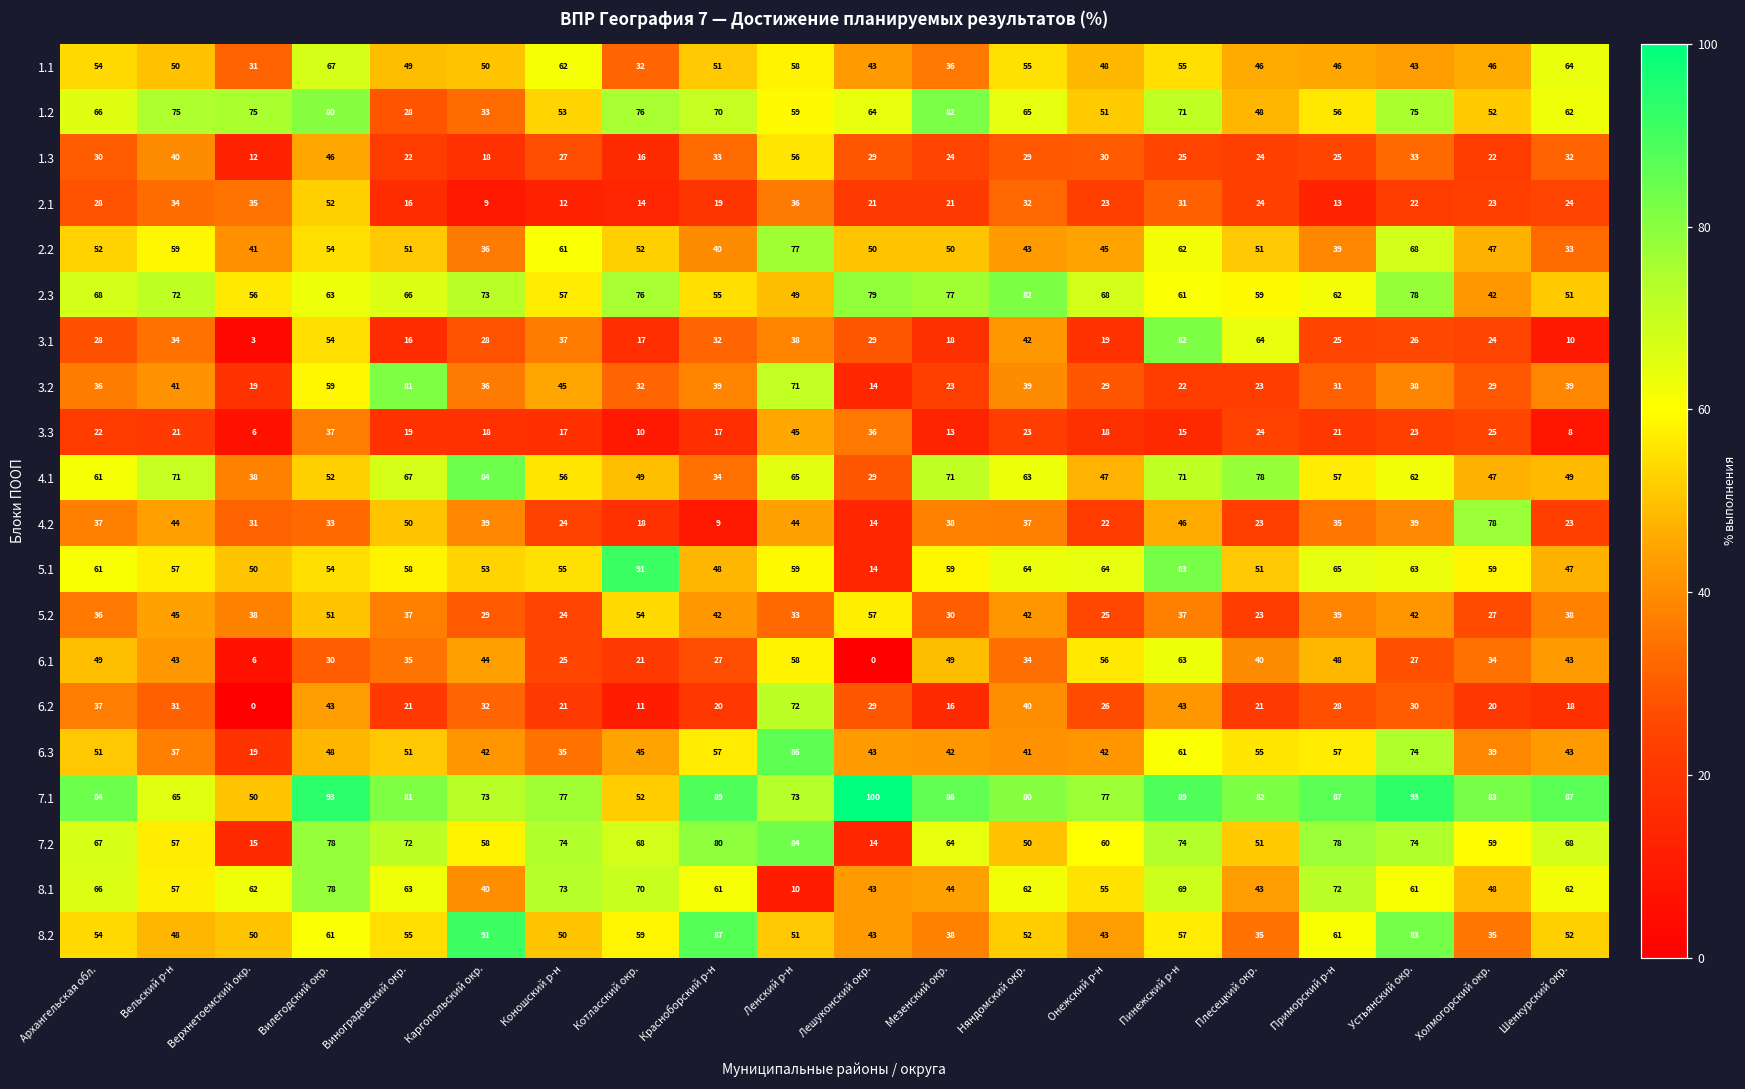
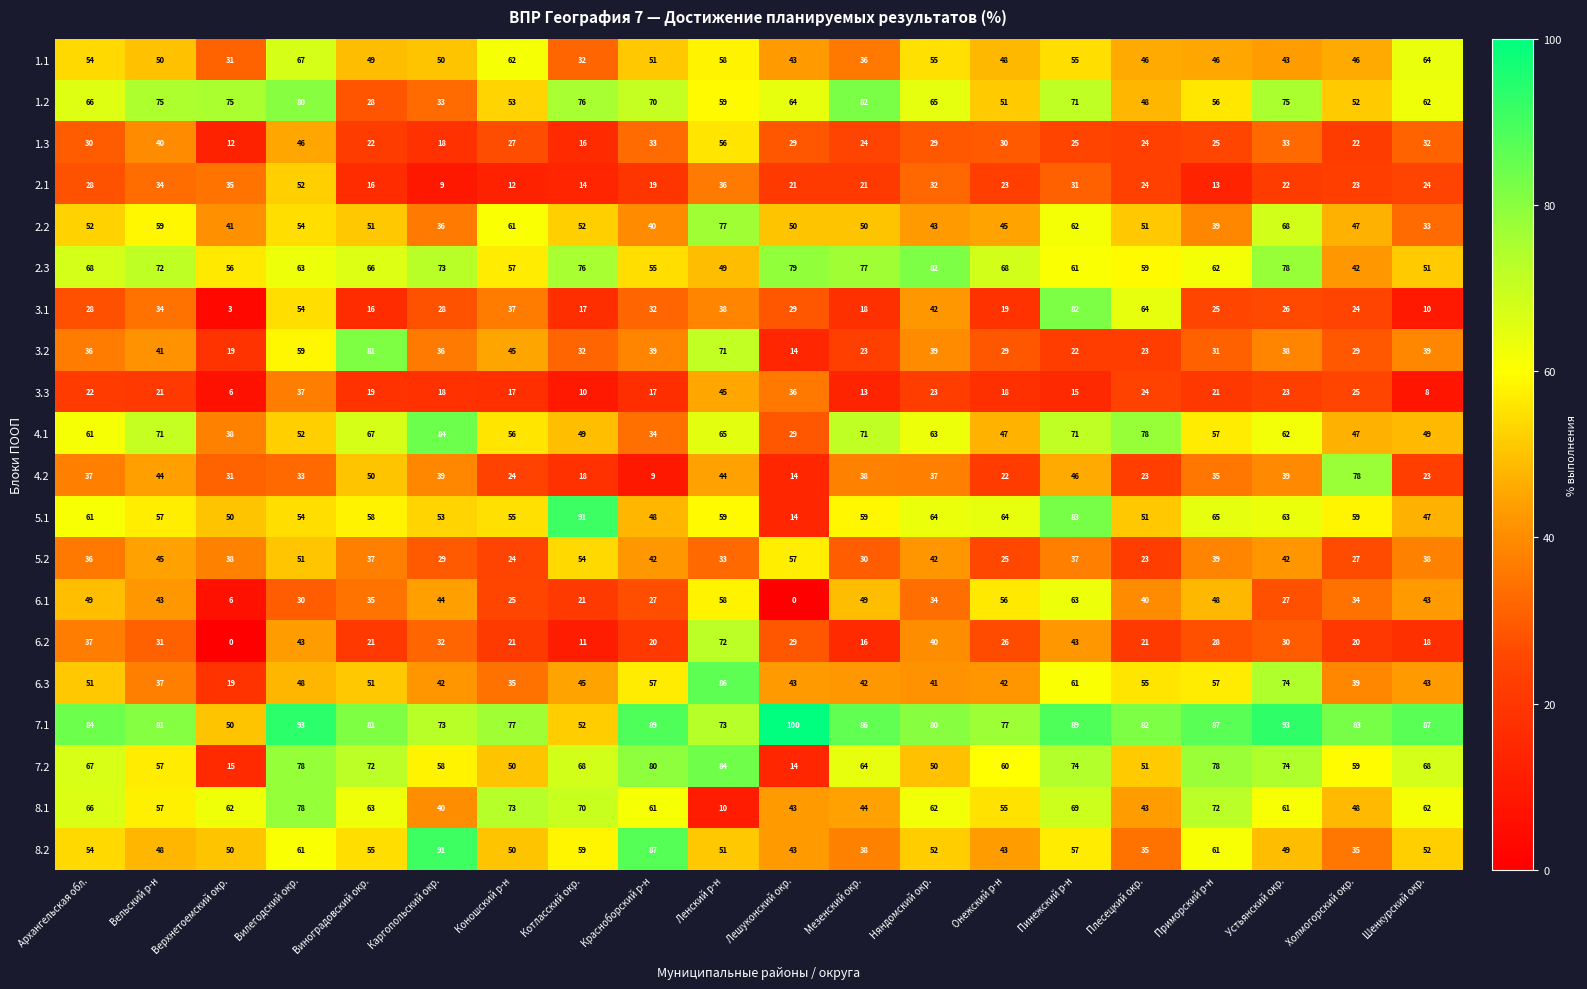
  {
    "7.1": {
      "Архангельская обл.": 84,
-     "Вельский р-н": 65,
+     "Вельский р-н": 81,
      "Верхнетоемский окр.": 50,
      "Вилегодский окр.": 93,
      "Виноградовский окр.": 81,
      "Каргопольский окр.": 73,
      "Коношский р-н": 77,
      "Котласский окр.": 52,
      "Красноборский р-н": 89,
      "Ленский р-н": 73,
      "Лешуконский окр.": 100,
      "Мезенский окр.": 86,
      "Няндомский окр.": 80,
      "Онежский р-н": 77,
      "Пинежский р-н": 89,
      "Плесецкий окр.": 82,
      "Приморский р-н": 87,
      "Устьянский окр.": 93,
      "Холмогорский окр.": 83,
      "Шенкурский окр.": 87
    },
    "7.2": {
      "Архангельская обл.": 67,
      "Вельский р-н": 57,
      "Верхнетоемский окр.": 15,
      "Вилегодский окр.": 78,
      "Виноградовский окр.": 72,
      "Каргопольский окр.": 58,
-     "Коношский р-н": 74,
+     "Коношский р-н": 50,
      "Котласский окр.": 68,
      "Красноборский р-н": 80,
      "Ленский р-н": 84,
      "Лешуконский окр.": 14,
      "Мезенский окр.": 64,
      "Няндомский окр.": 50,
      "Онежский р-н": 60,
      "Пинежский р-н": 74,
      "Плесецкий окр.": 51,
      "Приморский р-н": 78,
      "Устьянский окр.": 74,
      "Холмогорский окр.": 59,
      "Шенкурский окр.": 68
    },
    "8.2": {
      "Архангельская обл.": 54,
      "Вельский р-н": 48,
      "Верхнетоемский окр.": 50,
      "Вилегодский окр.": 61,
      "Виноградовский окр.": 55,
      "Каргопольский окр.": 91,
      "Коношский р-н": 50,
      "Котласский окр.": 59,
      "Красноборский р-н": 87,
      "Ленский р-н": 51,
      "Лешуконский окр.": 43,
      "Мезенский окр.": 38,
      "Няндомский окр.": 52,
      "Онежский р-н": 43,
      "Пинежский р-н": 57,
      "Плесецкий окр.": 35,
      "Приморский р-н": 61,
-     "Устьянский окр.": 83,
+     "Устьянский окр.": 49,
      "Холмогорский окр.": 35,
      "Шенкурский окр.": 52
    }
  }
